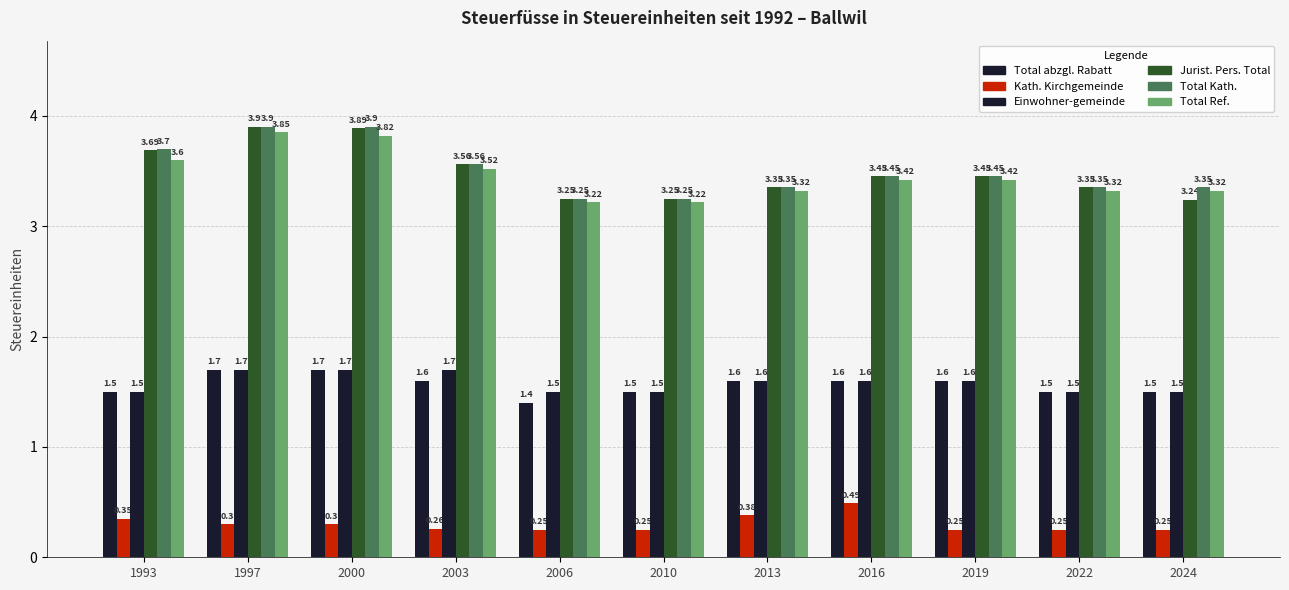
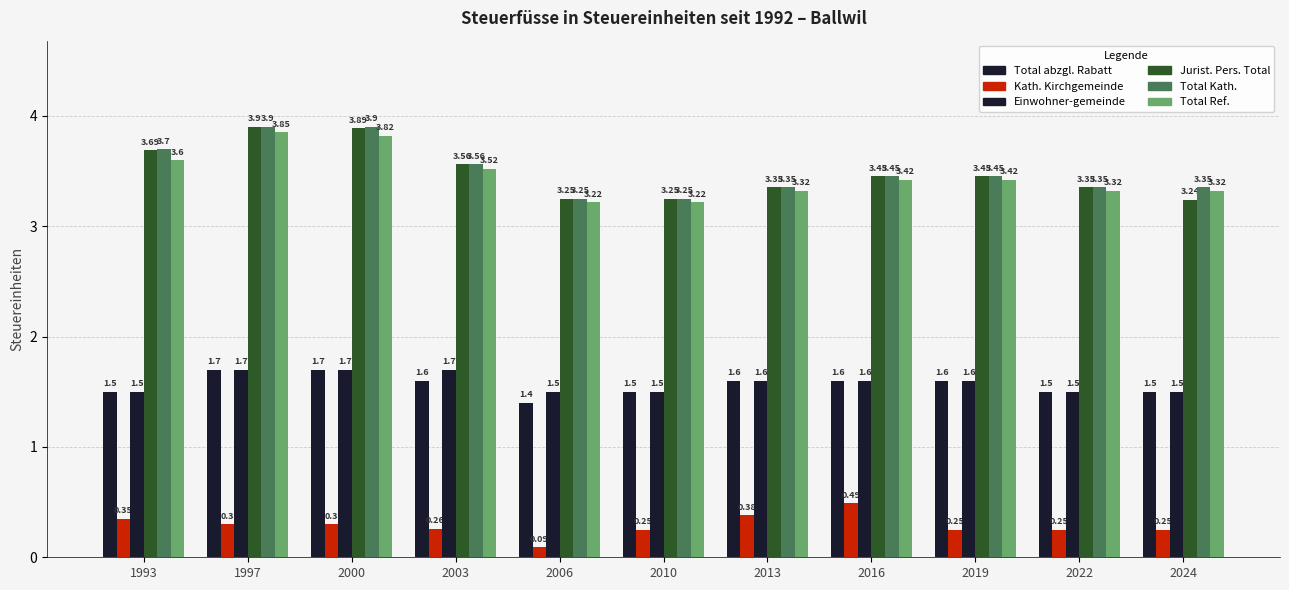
  {
    "Kath. Kirchgemeinde": {
      "1993": 0.35,
      "1997": 0.3,
      "2000": 0.3,
      "2003": 0.26,
-     "2006": 0.25,
+     "2006": 0.09,
      "2010": 0.25,
      "2013": 0.38,
      "2016": 0.49,
      "2019": 0.25,
      "2022": 0.25,
      "2024": 0.25
    },
    "Jurist. Pers. Total": {
      "1993": 3.69,
      "1997": 3.9,
      "2000": 3.89,
      "2024": 3.24
    }
  }
